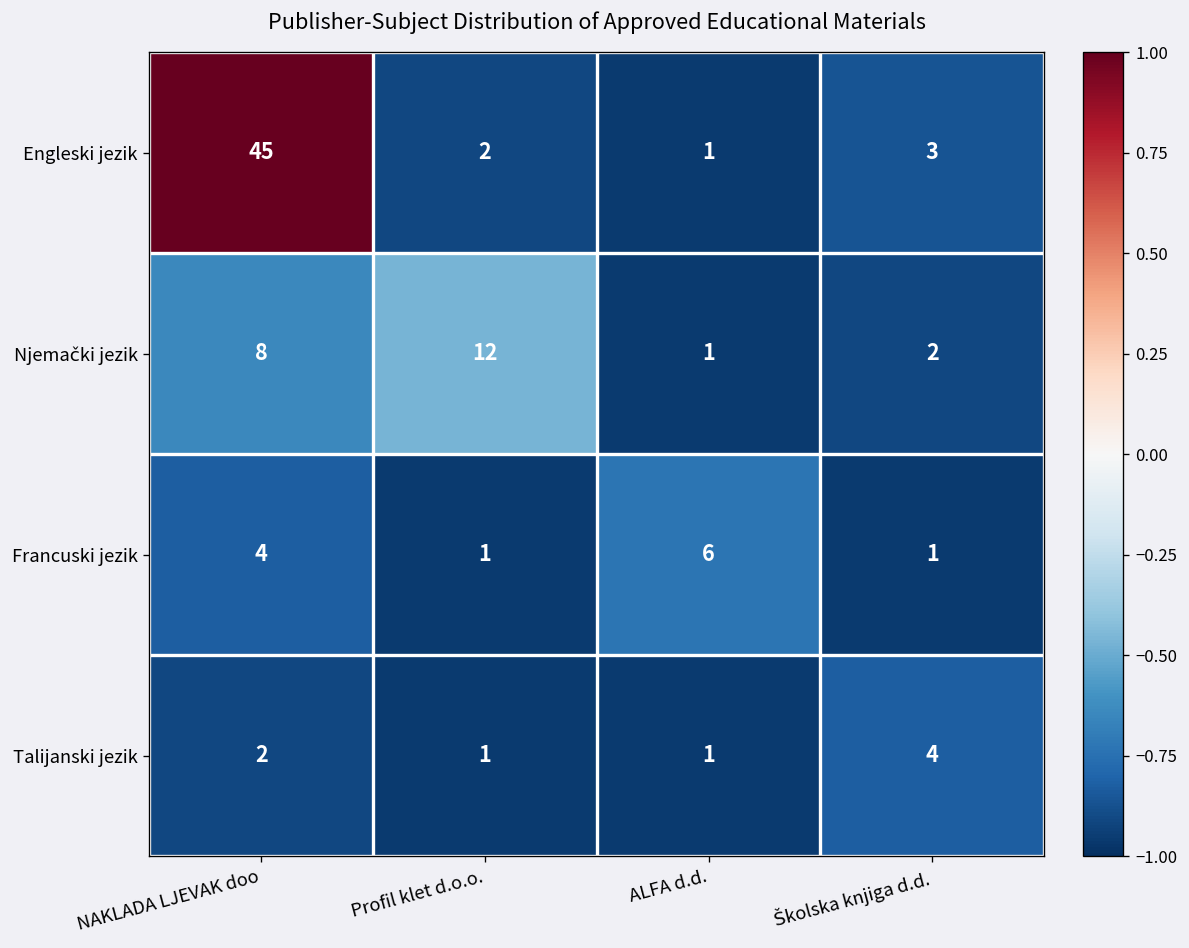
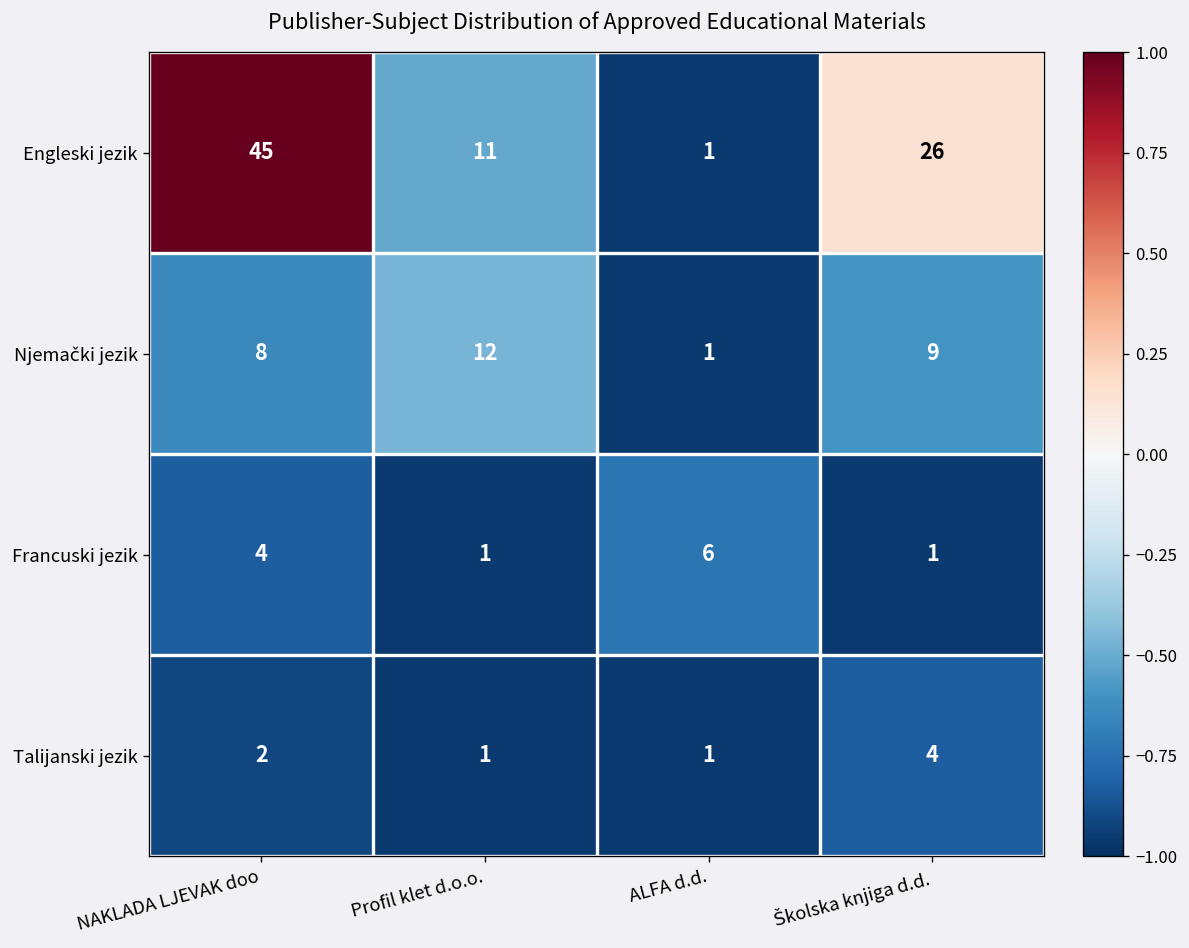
  {
    "Engleski jezik": {
      "NAKLADA LJEVAK doo": 45,
-     "Profil klet d.o.o.": 2,
+     "Profil klet d.o.o.": 11,
      "ALFA d.d.": 1,
-     "Školska knjiga d.d.": 3
+     "Školska knjiga d.d.": 26
    },
    "Njemački jezik": {
      "NAKLADA LJEVAK doo": 8,
      "Profil klet d.o.o.": 12,
      "ALFA d.d.": 1,
-     "Školska knjiga d.d.": 2
+     "Školska knjiga d.d.": 9
    },
    "Francuski jezik": {
      "NAKLADA LJEVAK doo": 4,
      "Profil klet d.o.o.": 1,
      "ALFA d.d.": 6,
      "Školska knjiga d.d.": 1
    },
    "Talijanski jezik": {
      "NAKLADA LJEVAK doo": 2,
      "Profil klet d.o.o.": 1,
      "ALFA d.d.": 1,
      "Školska knjiga d.d.": 4
    }
  }
